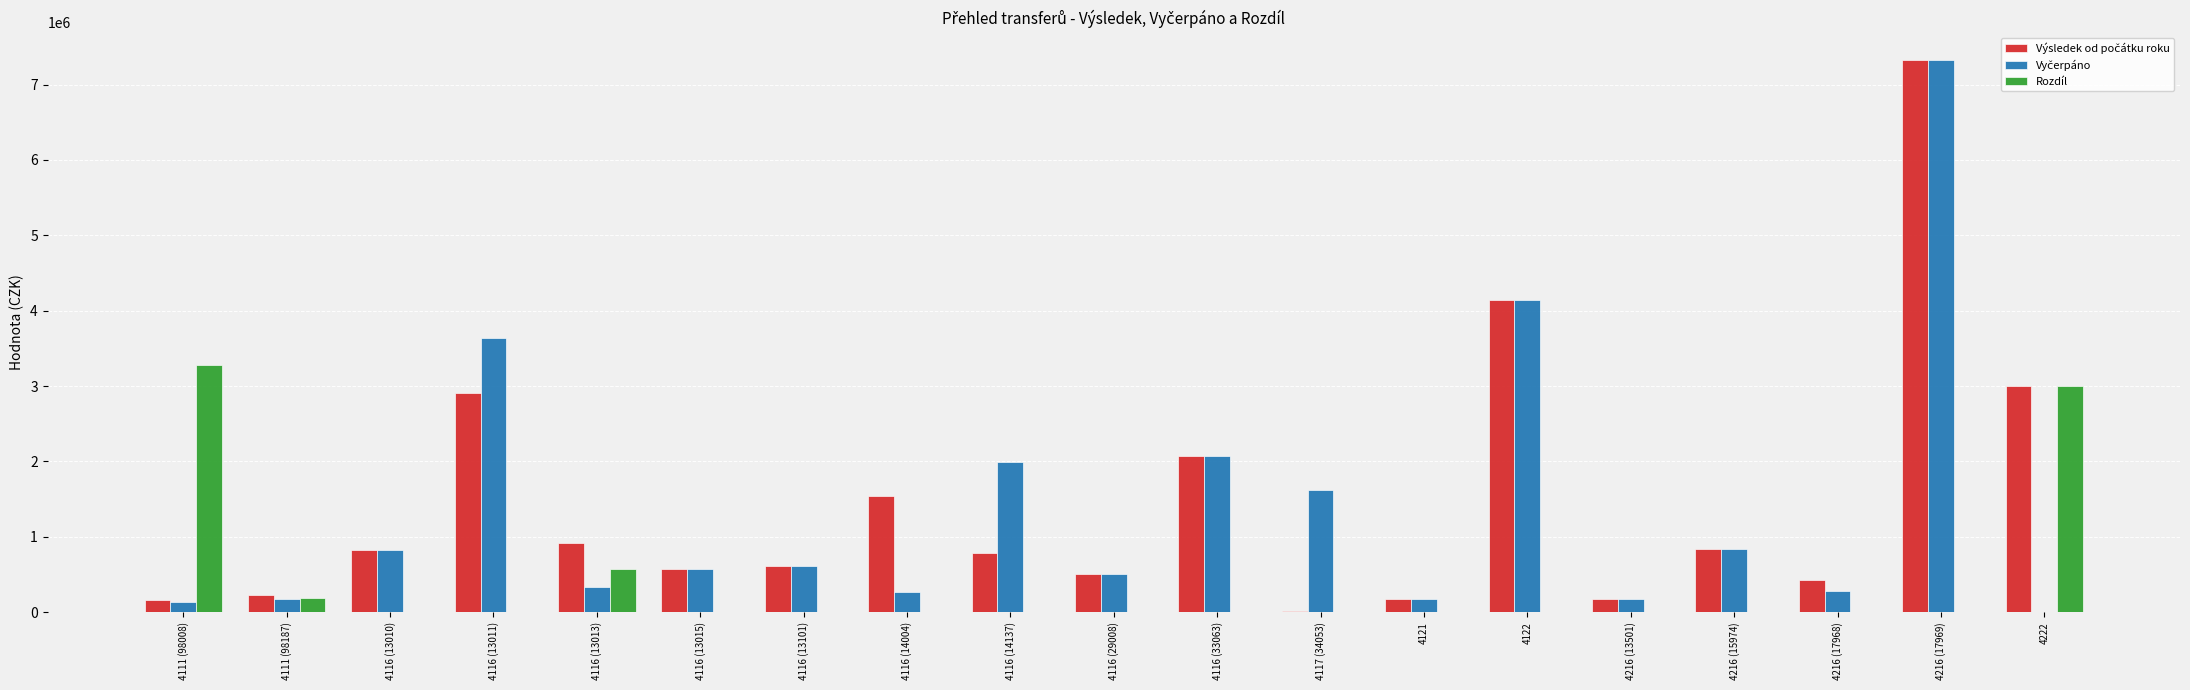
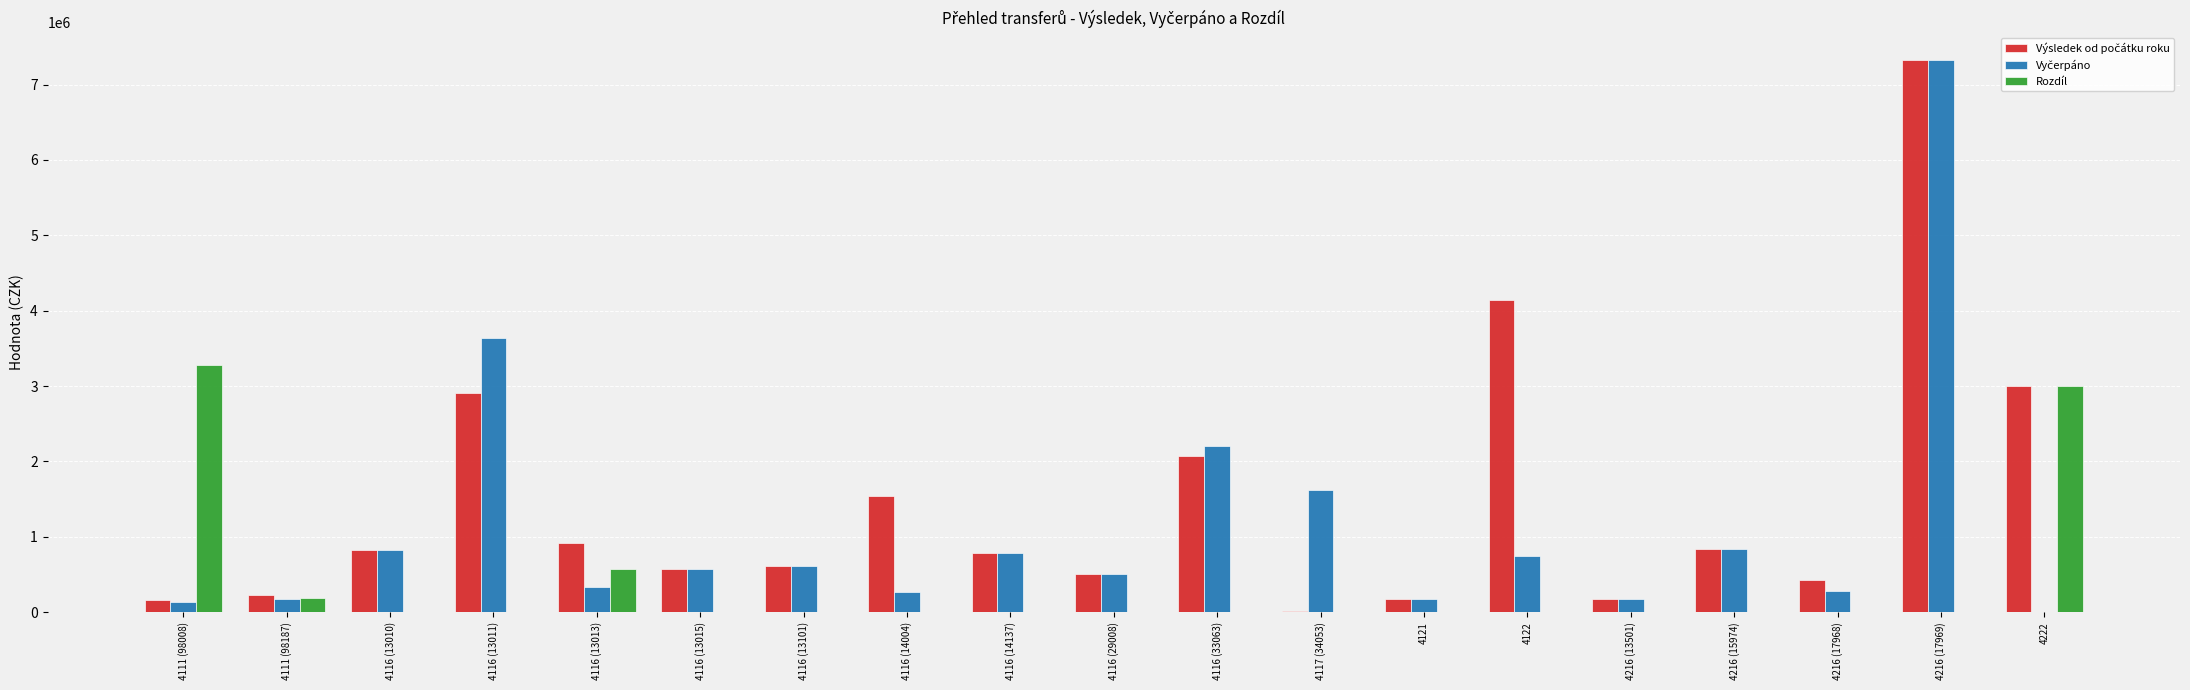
  {
    "Výsledek od počátku roku": {
      "4111 (98008)": 200000,
      "4111 (98187)": 200000,
      "4116 (13010)": 800000,
      "4116 (13011)": 2900000,
      "4116 (13013)": 900000,
      "4116 (13015)": 600000,
      "4116 (13101)": 600000,
      "4116 (14004)": 1500000,
      "4116 (14137)": 800000,
      "4116 (29008)": 500000,
      "4116 (33063)": 2100000,
      "4121": 200000,
      "4122": 4100000,
      "4216 (13501)": 200000,
      "4216 (15974)": 800000,
      "4216 (17968)": 400000,
      "4216 (17969)": 7300000,
      "4222": 3000000
    },
    "Vyčerpáno": {
      "4111 (98008)": 100000,
      "4111 (98187)": 200000,
      "4116 (13010)": 800000,
      "4116 (13011)": 3600000,
      "4116 (13013)": 300000,
      "4116 (13015)": 600000,
      "4116 (13101)": 600000,
      "4116 (14004)": 300000,
-     "4116 (14137)": 2000000,
+     "4116 (14137)": 800000,
      "4116 (29008)": 500000,
-     "4116 (33063)": 2100000,
+     "4116 (33063)": 2200000,
      "4117 (34053)": 1600000,
      "4121": 200000,
-     "4122": 4100000,
+     "4122": 700000,
      "4216 (13501)": 200000,
      "4216 (15974)": 800000,
      "4216 (17968)": 300000,
      "4216 (17969)": 7300000,
      "4222": 0
    },
    "Rozdíl": {
      "4111 (98008)": 3300000,
      "4111 (98187)": 200000,
      "4116 (13010)": 0,
      "4116 (13011)": 0,
      "4116 (13013)": 600000,
      "4116 (13015)": 0,
      "4116 (13101)": 0,
      "4116 (14004)": 0,
      "4116 (14137)": 0,
      "4116 (29008)": 0,
      "4116 (33063)": 0,
      "4117 (34053)": 0,
      "4121": 0,
      "4122": 0,
      "4216 (13501)": 0,
      "4216 (15974)": 0,
      "4216 (17968)": 0,
      "4216 (17969)": 0,
      "4222": 3000000
    }
  }
